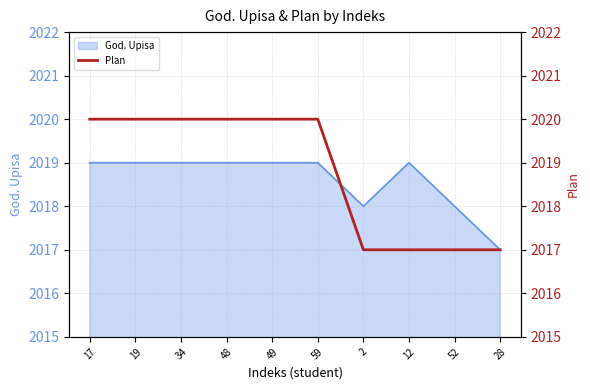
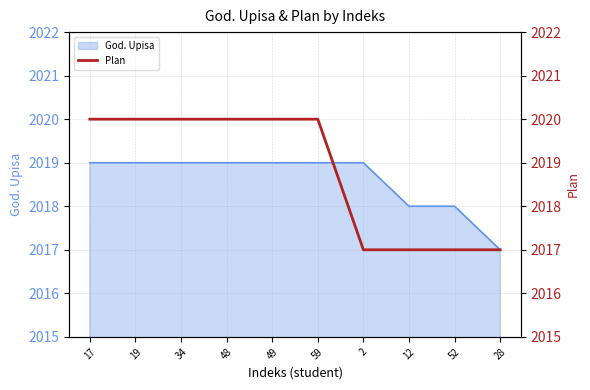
  {
    "God. Upisa": {
      "17": 2019,
      "19": 2019,
      "34": 2019,
      "48": 2019,
      "49": 2019,
      "59": 2019,
-     "2": 2018,
-     "12": 2019,
+     "2": 2019,
+     "12": 2018,
      "52": 2018,
      "28": 2017
    },
    "Plan": {
      "17": 2020.0,
      "19": 2020.0,
      "34": 2020.0,
      "48": 2020.0,
      "49": 2020.0,
      "59": 2020.0,
      "2": 2017.0,
      "12": 2017.0,
      "52": 2017.0,
      "28": 2017.0
    }
  }
